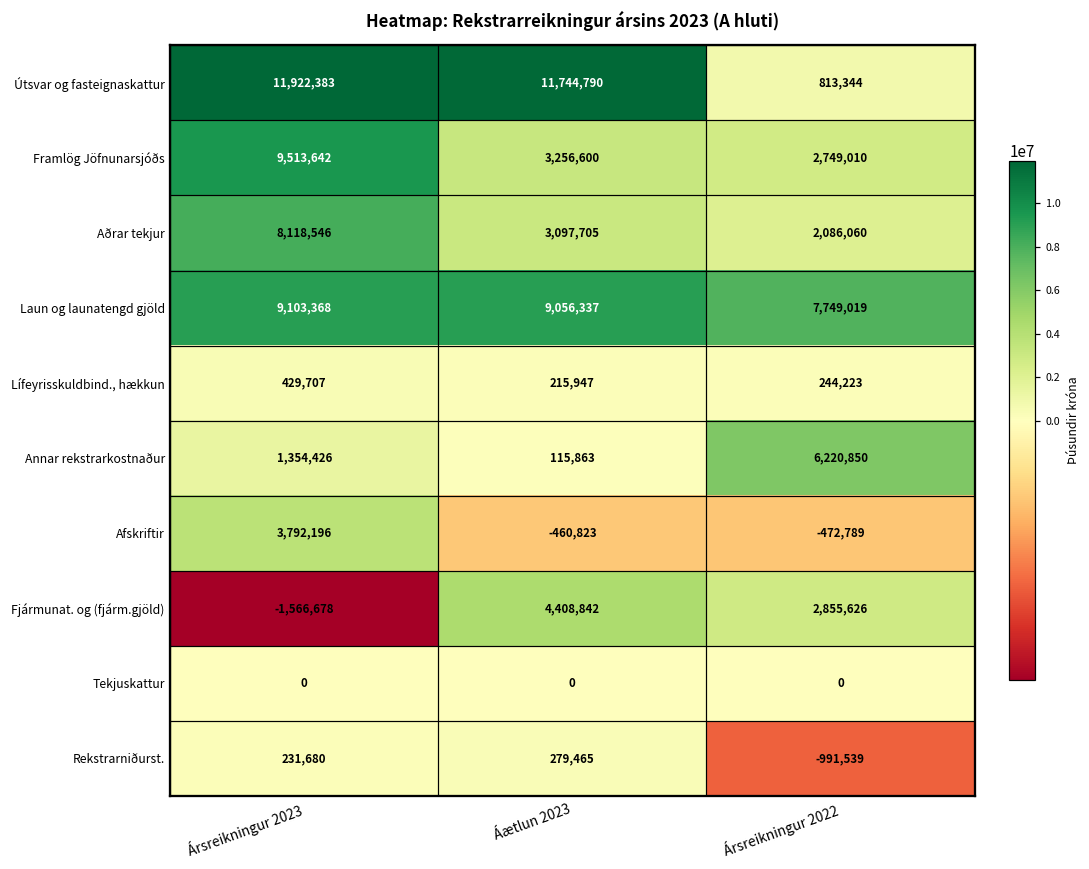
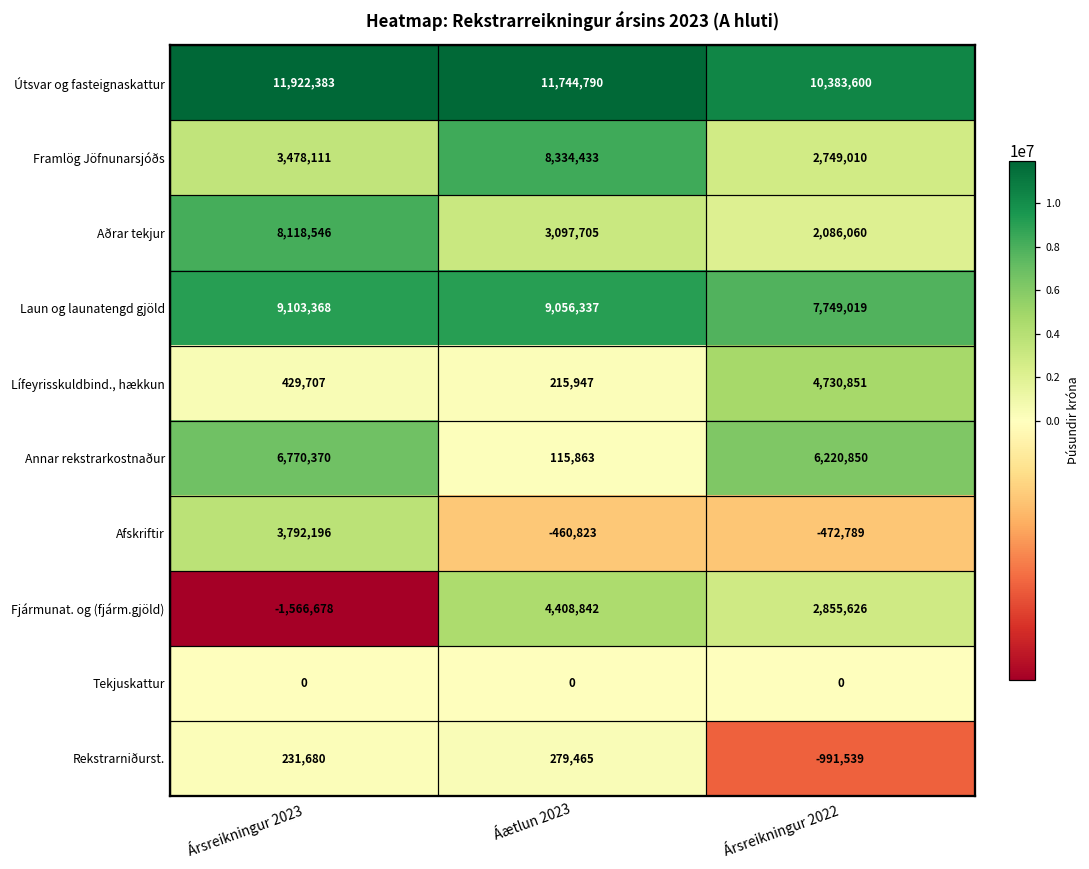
  {
    "Útsvar og fasteignaskattur": {
      "Ársreikningur 2023": "11,922,383",
      "Áætlun 2023": "11,744,790",
-     "Ársreikningur 2022": "813,344"
+     "Ársreikningur 2022": "10,383,600"
    },
    "Framlög Jöfnunarsjóðs": {
-     "Ársreikningur 2023": "9,513,642",
-     "Áætlun 2023": "3,256,600",
+     "Ársreikningur 2023": "3,478,111",
+     "Áætlun 2023": "8,334,433",
      "Ársreikningur 2022": "2,749,010"
    },
    "Aðrar tekjur": {
      "Ársreikningur 2023": "8,118,546",
      "Áætlun 2023": "3,097,705",
      "Ársreikningur 2022": "2,086,060"
    },
    "Laun og launatengd gjöld": {
      "Ársreikningur 2023": "9,103,368",
      "Áætlun 2023": "9,056,337",
      "Ársreikningur 2022": "7,749,019"
    },
    "Lífeyrisskuldbind., hækkun": {
      "Ársreikningur 2023": "429,707",
      "Áætlun 2023": "215,947",
-     "Ársreikningur 2022": "244,223"
+     "Ársreikningur 2022": "4,730,851"
    },
    "Annar rekstrarkostnaður": {
-     "Ársreikningur 2023": "1,354,426",
+     "Ársreikningur 2023": "6,770,370",
      "Áætlun 2023": "115,863",
      "Ársreikningur 2022": "6,220,850"
    },
    "Afskriftir": {
      "Ársreikningur 2023": "3,792,196",
      "Áætlun 2023": "-460,823",
      "Ársreikningur 2022": "-472,789"
    },
    "Fjármunat. og (fjárm.gjöld)": {
      "Ársreikningur 2023": "-1,566,678",
      "Áætlun 2023": "4,408,842",
      "Ársreikningur 2022": "2,855,626"
    },
    "Tekjuskattur": {
      "Ársreikningur 2023": "0",
      "Áætlun 2023": "0",
      "Ársreikningur 2022": "0"
    },
    "Rekstrarniðurst.": {
      "Ársreikningur 2023": "231,680",
      "Áætlun 2023": "279,465",
      "Ársreikningur 2022": "-991,539"
    }
  }
